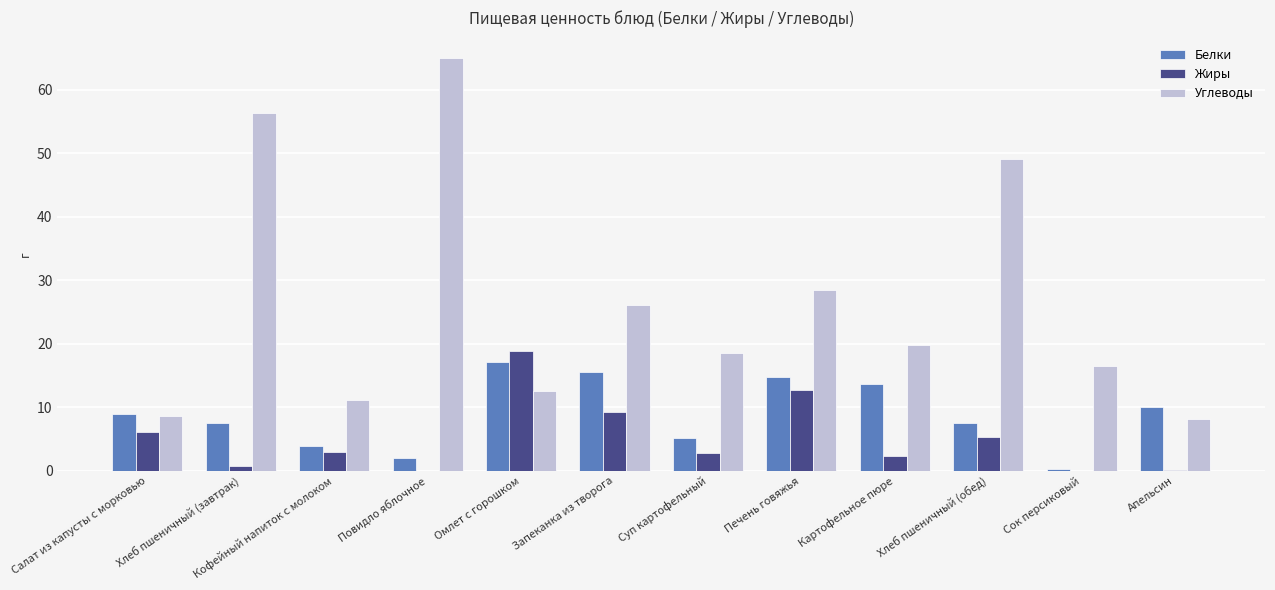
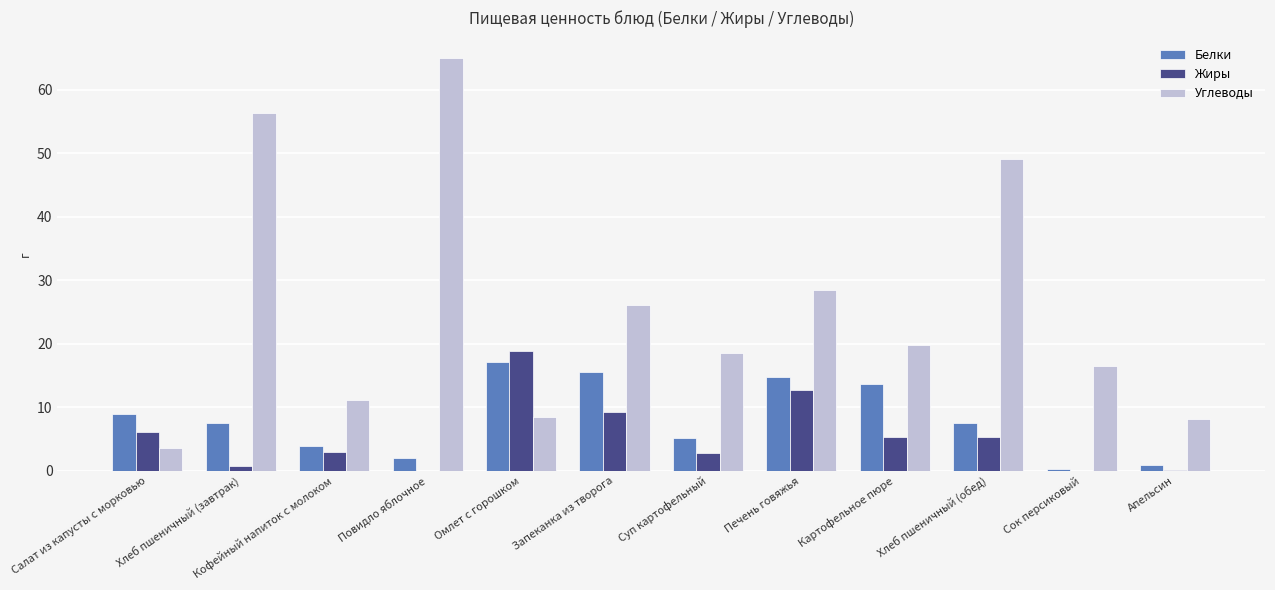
  {
    "Белки": {
      "Салат из капусты с морковью": 9,
      "Хлеб пшеничный (завтрак)": 8,
      "Кофейный напиток с молоком": 4,
      "Повидло яблочное": 2,
      "Омлет с горошком": 17,
      "Запеканка из творога": 16,
      "Суп картофельный": 5,
      "Печень говяжья": 15,
      "Картофельное пюре": 14,
      "Хлеб пшеничный (обед)": 8,
-     "Апельсин": 10
+     "Апельсин": 1
    },
    "Жиры": {
      "Салат из капусты с морковью": 6,
      "Хлеб пшеничный (завтрак)": 1,
      "Кофейный напиток с молоком": 3,
      "Повидло яблочное": 0,
      "Омлет с горошком": 19,
      "Запеканка из творога": 9,
      "Суп картофельный": 3,
      "Печень говяжья": 13,
-     "Картофельное пюре": 2,
+     "Картофельное пюре": 5,
      "Хлеб пшеничный (обед)": 5,
      "Сок персиковый": 0
    },
    "Углеводы": {
-     "Салат из капусты с морковью": 9,
+     "Салат из капусты с морковью": 4,
      "Хлеб пшеничный (завтрак)": 56,
      "Кофейный напиток с молоком": 11,
      "Повидло яблочное": 65,
-     "Омлет с горошком": 13,
+     "Омлет с горошком": 9,
      "Запеканка из творога": 26,
      "Суп картофельный": 19,
      "Печень говяжья": 29,
      "Картофельное пюре": 20,
      "Хлеб пшеничный (обед)": 49,
      "Сок персиковый": 17,
      "Апельсин": 8
    }
  }
